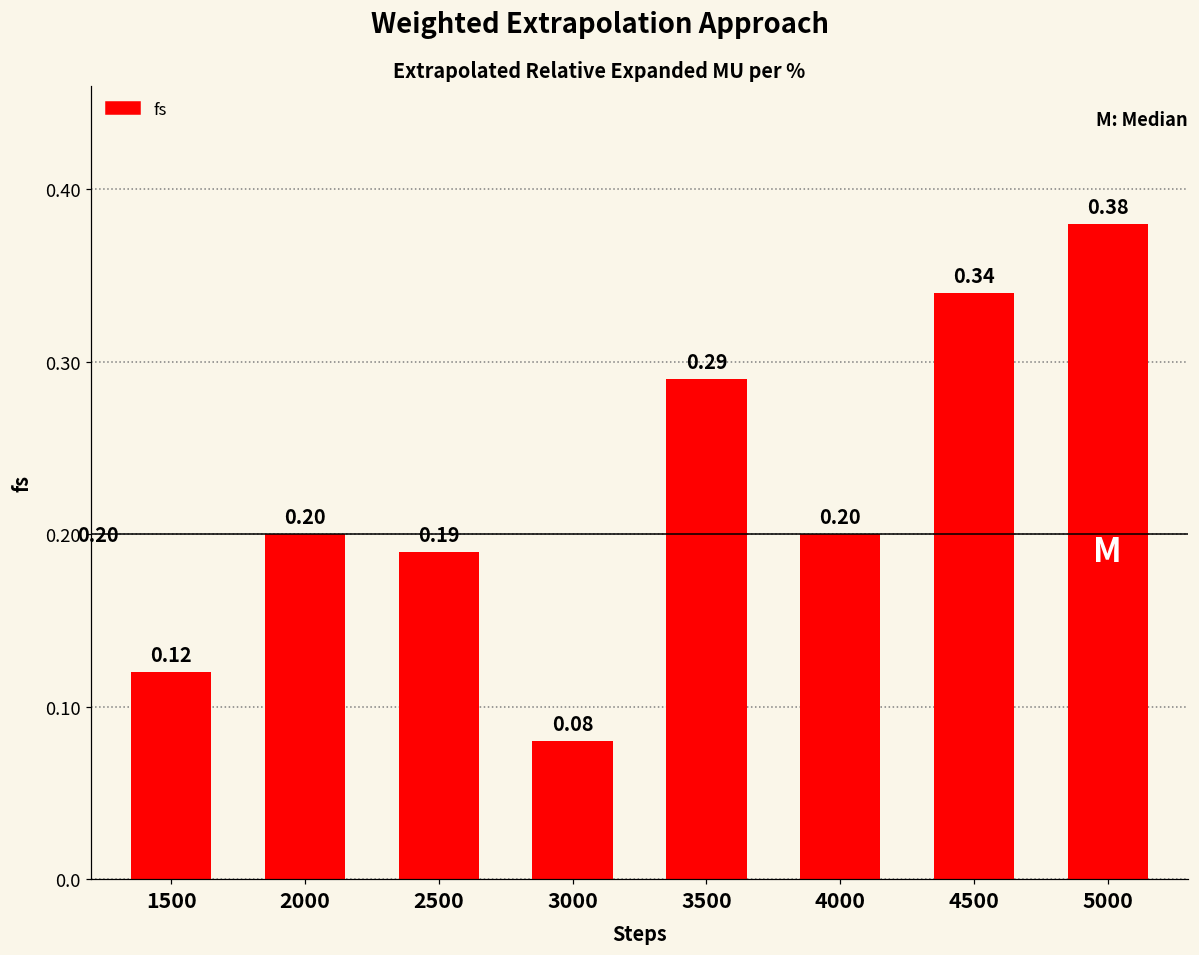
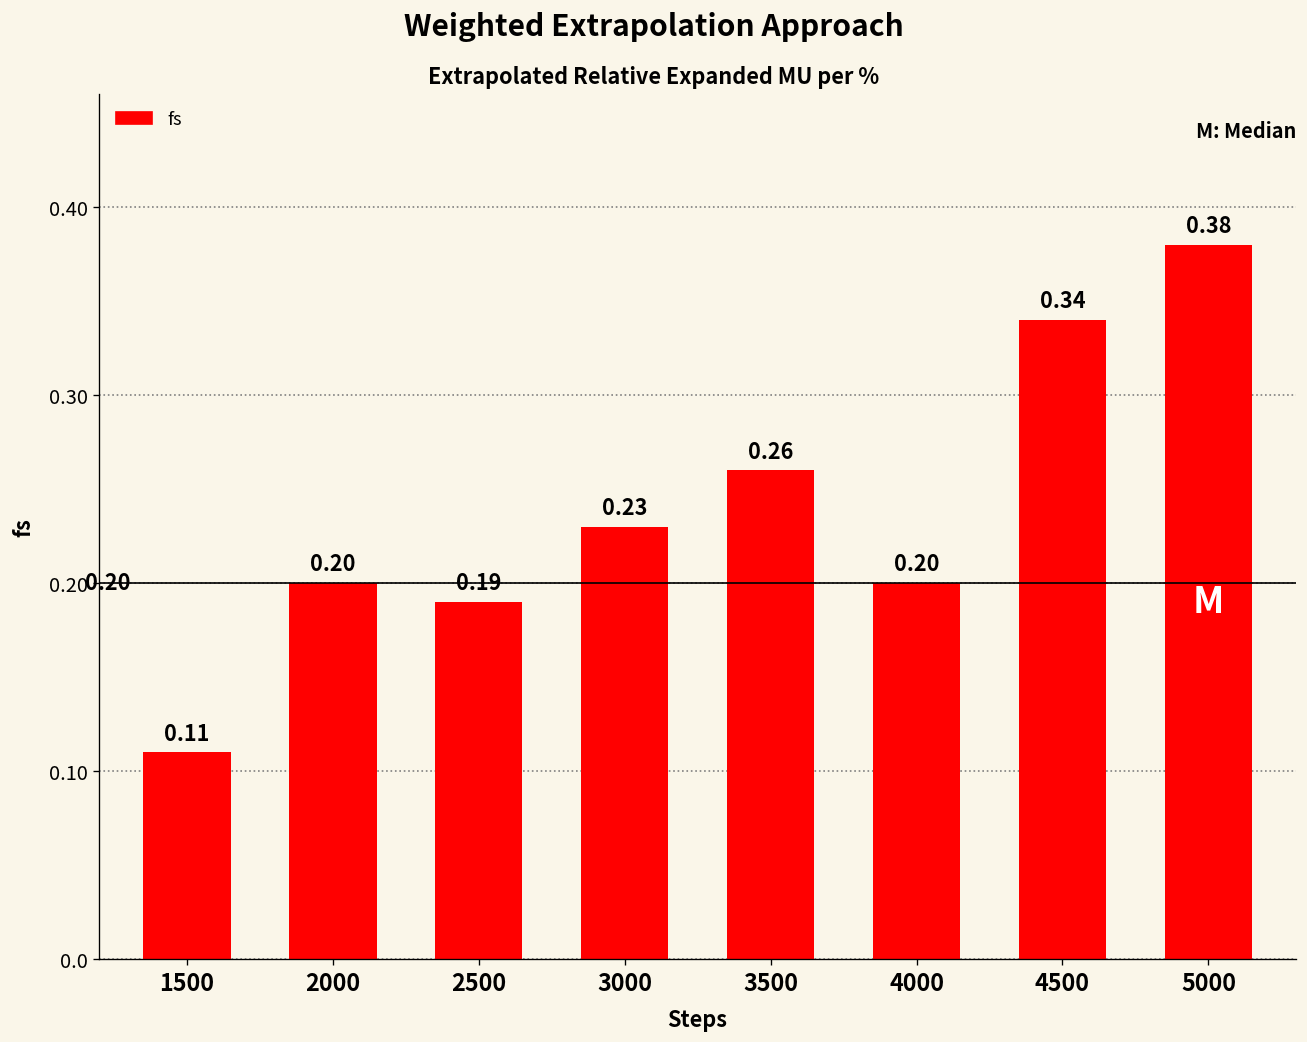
  {
-   "1500": 0.12,
+   "1500": 0.11,
    "2000": 0.20,
    "2500": 0.19,
-   "3000": 0.08,
-   "3500": 0.29,
+   "3000": 0.23,
+   "3500": 0.26,
    "4000": 0.20,
    "4500": 0.34,
    "5000": 0.38
  }
